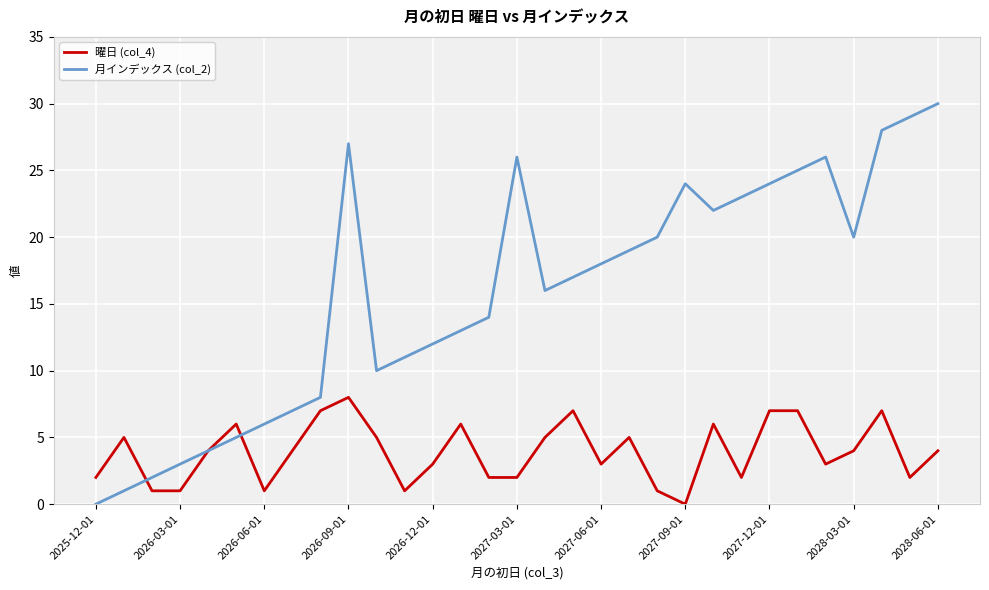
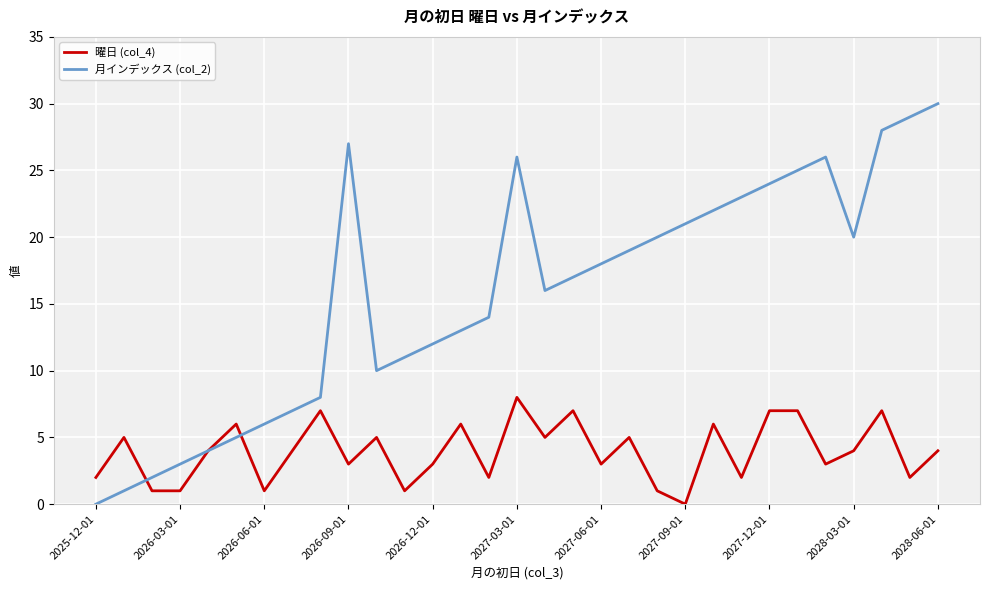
  {
    "曜日 (col_4)": {
      "2025-12-01": 2,
      "2026-03-01": 1,
      "2026-06-01": 1,
-     "2026-09-01": 8,
+     "2026-09-01": 3,
      "2026-12-01": 3,
-     "2027-03-01": 2,
+     "2027-03-01": 8,
      "2027-06-01": 3,
      "2027-09-01": 0,
      "2027-12-01": 7,
      "2028-03-01": 4,
      "2028-06-01": 4
    },
    "月インデックス (col_2)": {
      "2025-12-01": 0,
      "2026-03-01": 3,
      "2026-06-01": 6,
      "2026-09-01": 27,
      "2026-12-01": 12,
      "2027-03-01": 26,
      "2027-06-01": 18,
-     "2027-09-01": 24,
+     "2027-09-01": 21,
      "2027-12-01": 24,
      "2028-03-01": 20,
      "2028-06-01": 30
    }
  }
